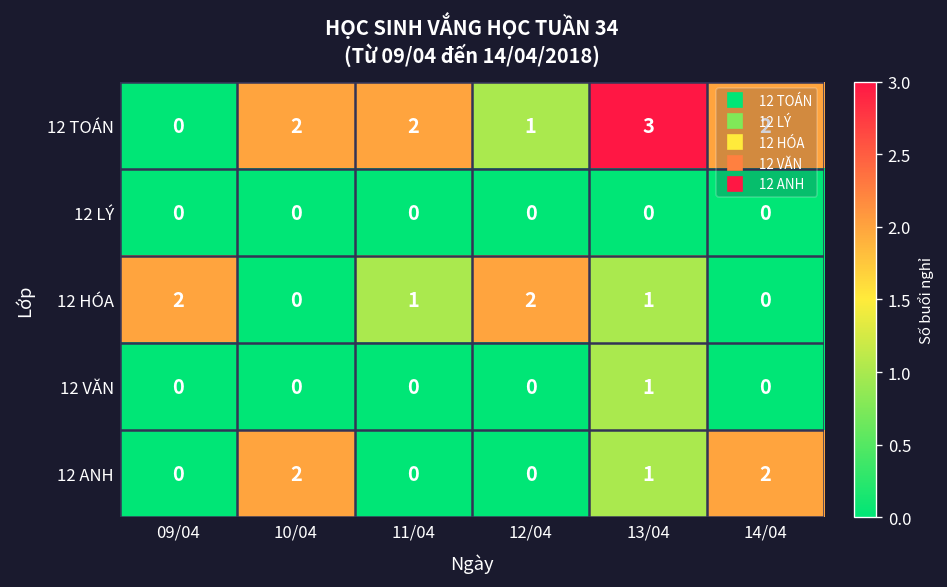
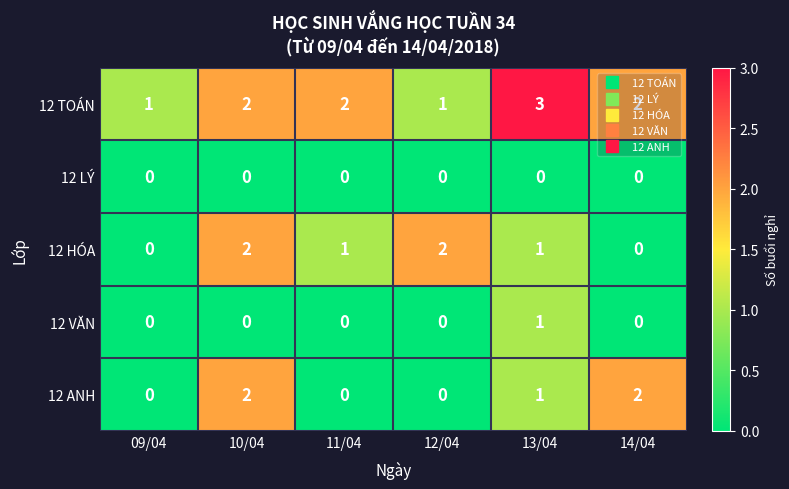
  {
    "12 TOÁN": {
-     "09/04": 0,
+     "09/04": 1,
      "10/04": 2,
      "11/04": 2,
      "12/04": 1,
      "13/04": 3
    },
    "12 LÝ": {
      "09/04": 0,
      "10/04": 0,
      "11/04": 0,
      "12/04": 0,
      "13/04": 0,
      "14/04": 0
    },
    "12 HÓA": {
-     "09/04": 2,
-     "10/04": 0,
+     "09/04": 0,
+     "10/04": 2,
      "11/04": 1,
      "12/04": 2,
      "13/04": 1,
      "14/04": 0
    },
    "12 VĂN": {
      "09/04": 0,
      "10/04": 0,
      "11/04": 0,
      "12/04": 0,
      "13/04": 1,
      "14/04": 0
    },
    "12 ANH": {
      "09/04": 0,
      "10/04": 2,
      "11/04": 0,
      "12/04": 0,
      "13/04": 1,
      "14/04": 2
    }
  }
